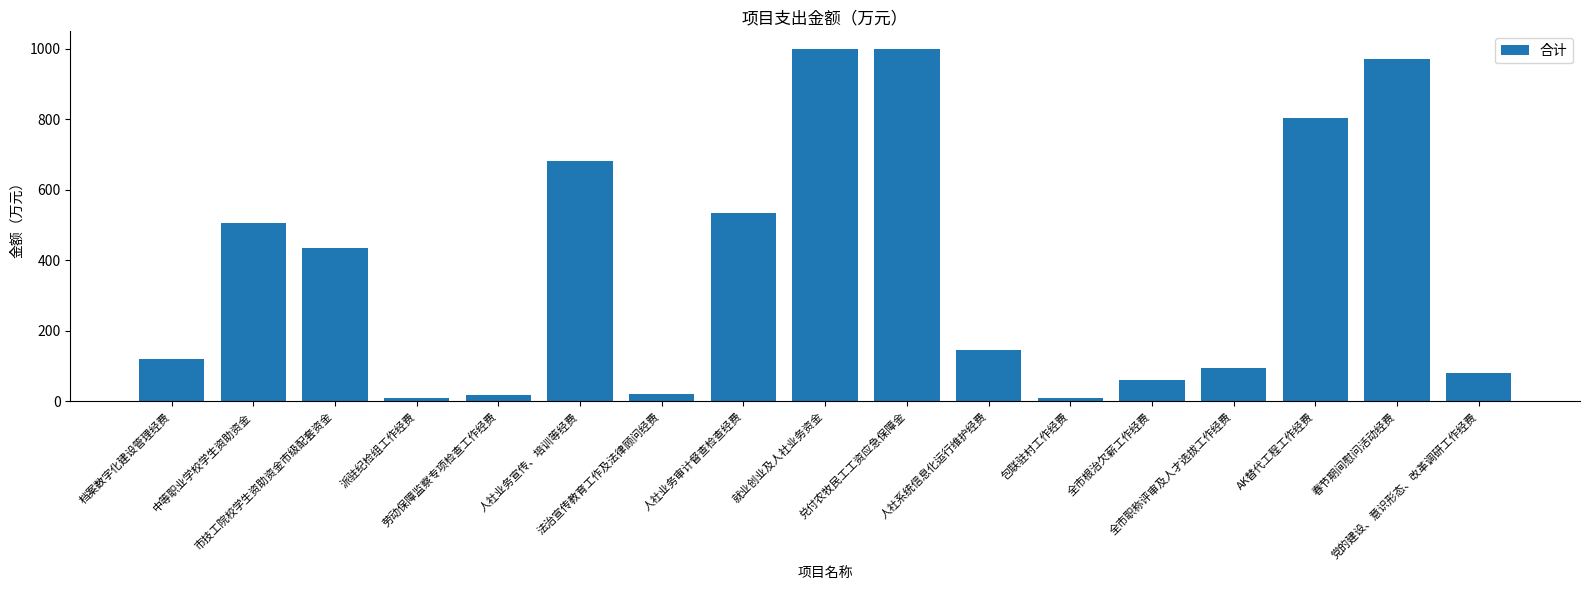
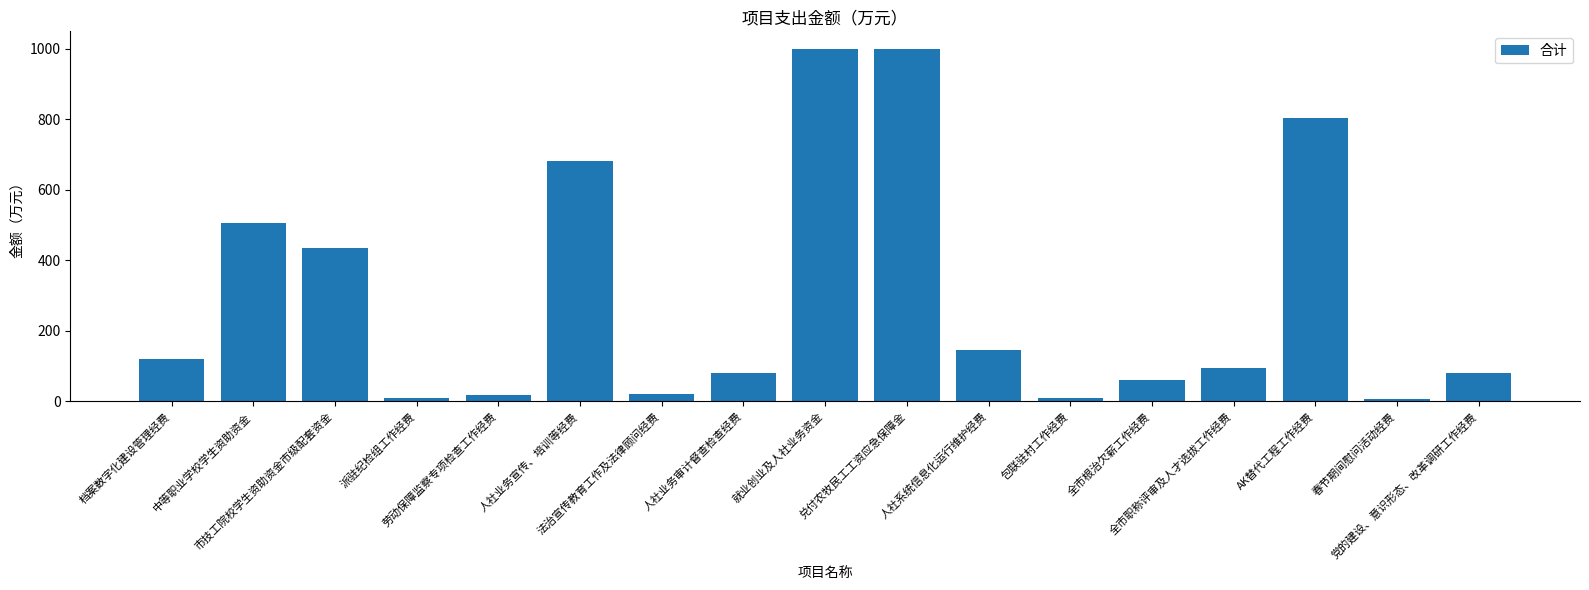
  {
    "档案数字化建设管理经费": 120,
    "中等职业学校学生资助资金": 510,
    "市技工院校学生资助资金市级配套资金": 440,
    "派驻纪检组工作经费": 10,
    "劳动保障监察专项检查工作经费": 20,
    "人社业务宣传、培训等经费": 680,
    "法治宣传教育工作及法律顾问经费": 20,
-   "人社业务审计督查检查经费": 540,
+   "人社业务审计督查检查经费": 80,
    "就业创业及人社业务资金": 1000,
    "兑付农牧民工工资应急保障金": 1000,
    "人社系统信息化运行维护经费": 150,
    "包联驻村工作经费": 10,
    "全市根治欠薪工作经费": 60,
    "全市职称评审及人才选拔工作经费": 100,
    "AK替代工程工作经费": 800,
-   "春节期间慰问活动经费": 970,
+   "春节期间慰问活动经费": 10,
    "党的建设、意识形态、改革调研工作经费": 80
  }
